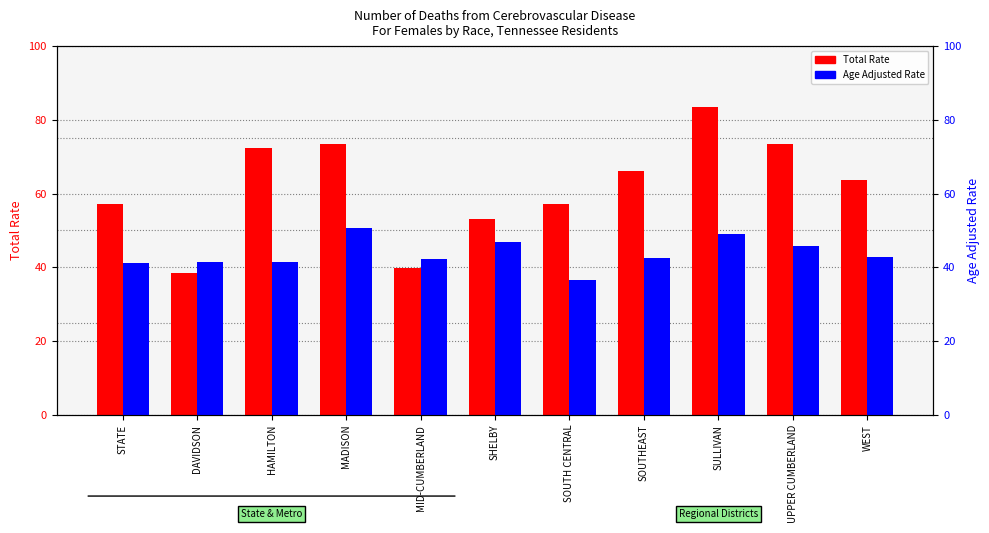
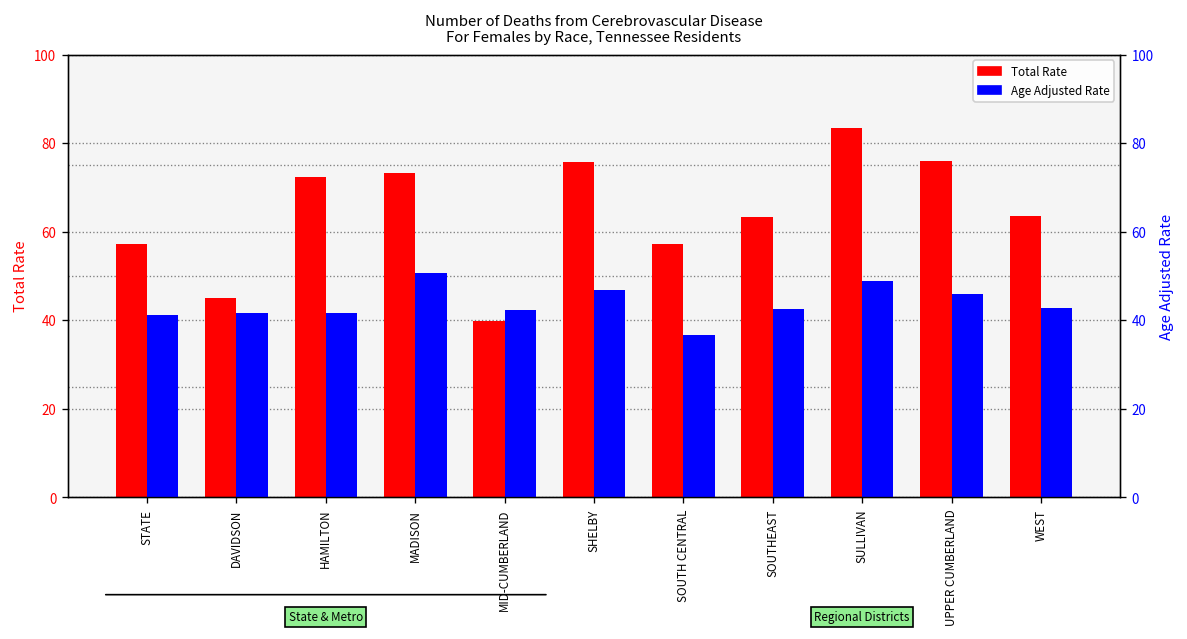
  {
    "Total Rate": {
      "STATE": 57,
-     "DAVIDSON": 38,
+     "DAVIDSON": 45,
      "HAMILTON": 72,
      "MADISON": 73,
      "MID-CUMBERLAND": 40,
-     "SHELBY": 53,
+     "SHELBY": 76,
      "SOUTH CENTRAL": 57,
-     "SOUTHEAST": 66,
+     "SOUTHEAST": 63,
      "SULLIVAN": 83,
-     "UPPER CUMBERLAND": 73,
+     "UPPER CUMBERLAND": 76,
      "WEST": 64
    },
    "Age Adjusted Rate": {
      "STATE": 41,
      "DAVIDSON": 42,
      "HAMILTON": 42,
      "MADISON": 51,
      "MID-CUMBERLAND": 42,
      "SHELBY": 47,
      "SOUTH CENTRAL": 37,
      "SOUTHEAST": 42,
      "SULLIVAN": 49,
      "UPPER CUMBERLAND": 46,
      "WEST": 43
    }
  }
